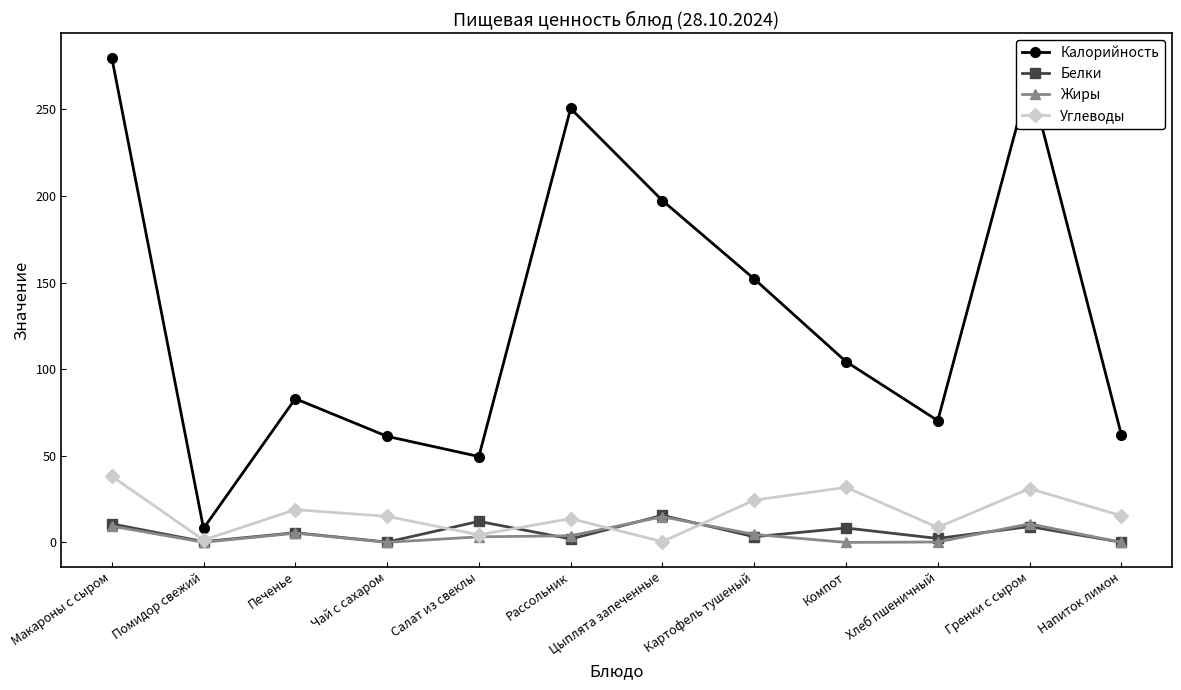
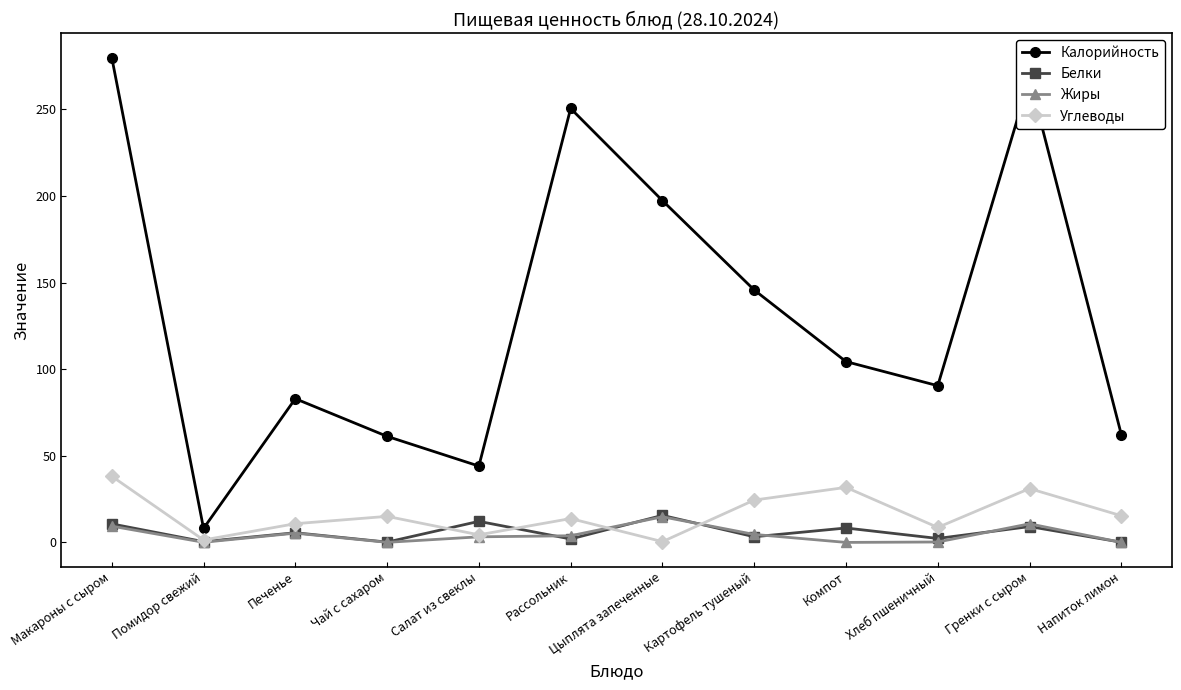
  {
    "Калорийность": {
      "Макароны с сыром": 280,
      "Помидор свежий": 8,
      "Печенье": 83,
      "Чай с сахаром": 61,
-     "Салат из свеклы": 50,
+     "Салат из свеклы": 44,
      "Рассольник": 251,
      "Цыплята запеченные": 197,
-     "Картофель тушеный": 152,
+     "Картофель тушеный": 146,
      "Компот": 104,
-     "Хлеб пшеничный": 70,
+     "Хлеб пшеничный": 90,
      "Напиток лимон": 62
    },
    "Белки": {
      "Салат из свеклы": 12,
      "Рассольник": 2,
      "Компот": 8,
      "Хлеб пшеничный": 2,
      "Гренки с сыром": 9
    },
    "Жиры": {
      "Рассольник": 4,
      "Компот": 0,
      "Хлеб пшеничный": 0,
      "Гренки с сыром": 11
    },
    "Углеводы": {
      "Макароны с сыром": 38,
-     "Печенье": 19,
+     "Печенье": 11,
      "Чай с сахаром": 15,
      "Рассольник": 14,
      "Цыплята запеченные": 0,
      "Картофель тушеный": 24,
      "Компот": 32,
      "Хлеб пшеничный": 9,
      "Гренки с сыром": 31,
      "Напиток лимон": 15
    }
  }
